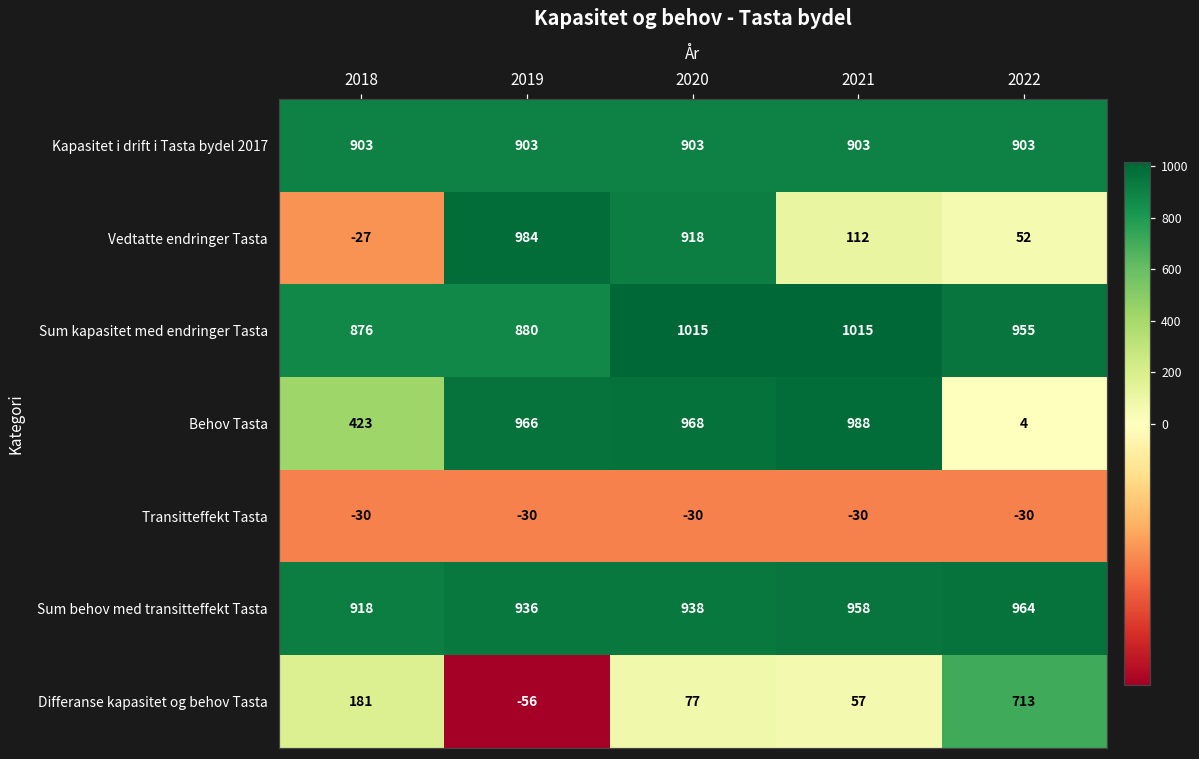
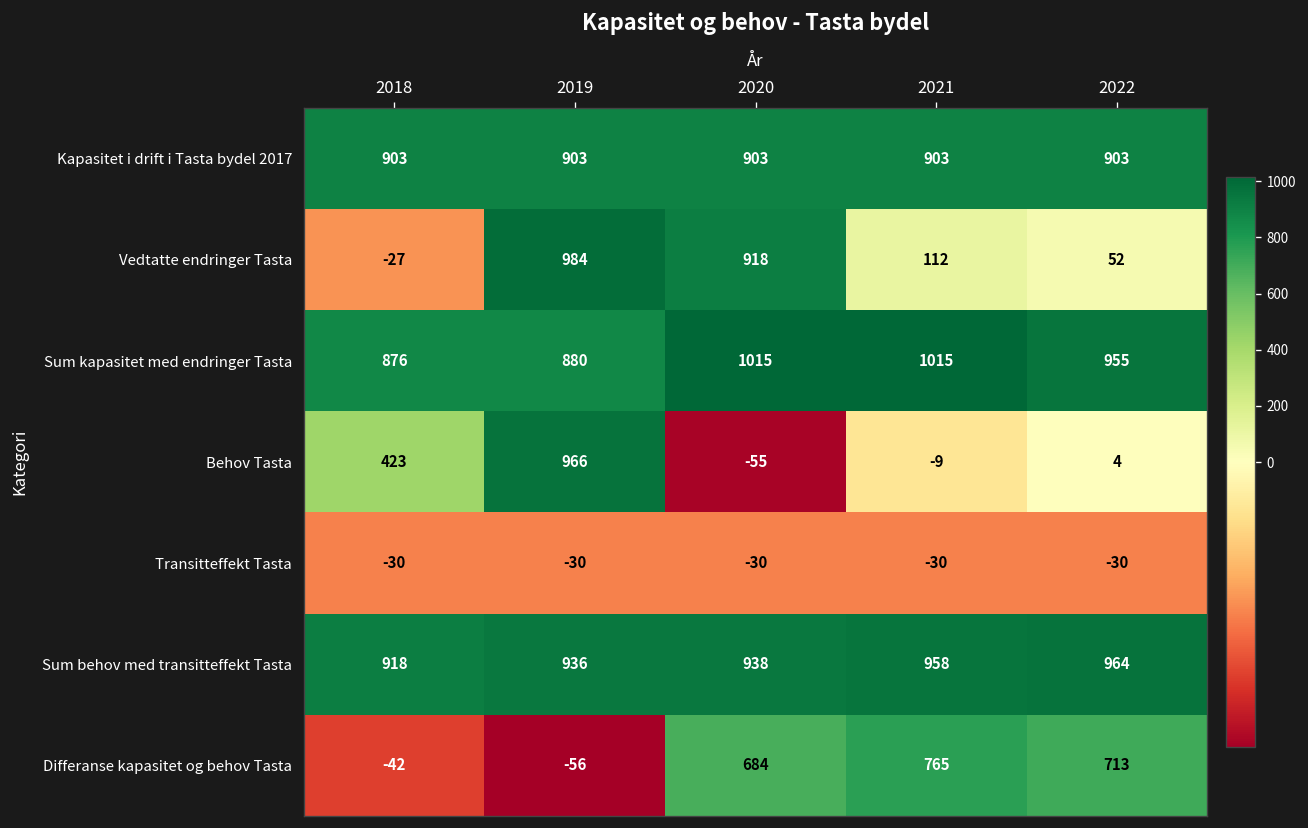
  {
    "Kapasitet i drift i Tasta bydel 2017": {
      "2018": 903,
      "2019": 903,
      "2020": 903,
      "2021": 903,
      "2022": 903
    },
    "Vedtatte endringer Tasta": {
      "2018": -27,
      "2019": 984,
      "2020": 918,
      "2021": 112,
      "2022": 52
    },
    "Sum kapasitet med endringer Tasta": {
      "2018": 876,
      "2019": 880,
      "2020": 1015,
      "2021": 1015,
      "2022": 955
    },
    "Behov Tasta": {
      "2018": 423,
      "2019": 966,
-     "2020": 968,
-     "2021": 988,
+     "2020": -55,
+     "2021": -9,
      "2022": 4
    },
    "Transitteffekt Tasta": {
      "2018": -30,
      "2019": -30,
      "2020": -30,
      "2021": -30,
      "2022": -30
    },
    "Sum behov med transitteffekt Tasta": {
      "2018": 918,
      "2019": 936,
      "2020": 938,
      "2021": 958,
      "2022": 964
    },
    "Differanse kapasitet og behov Tasta": {
-     "2018": 181,
+     "2018": -42,
      "2019": -56,
-     "2020": 77,
-     "2021": 57,
+     "2020": 684,
+     "2021": 765,
      "2022": 713
    }
  }
